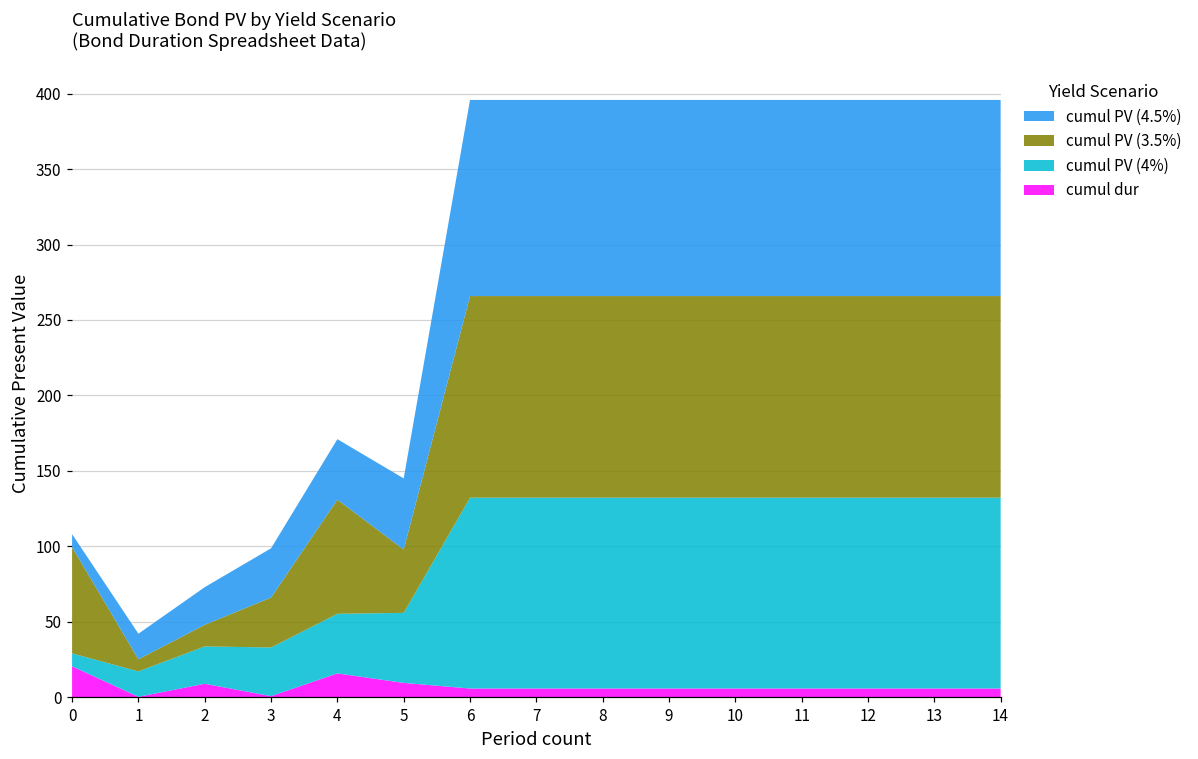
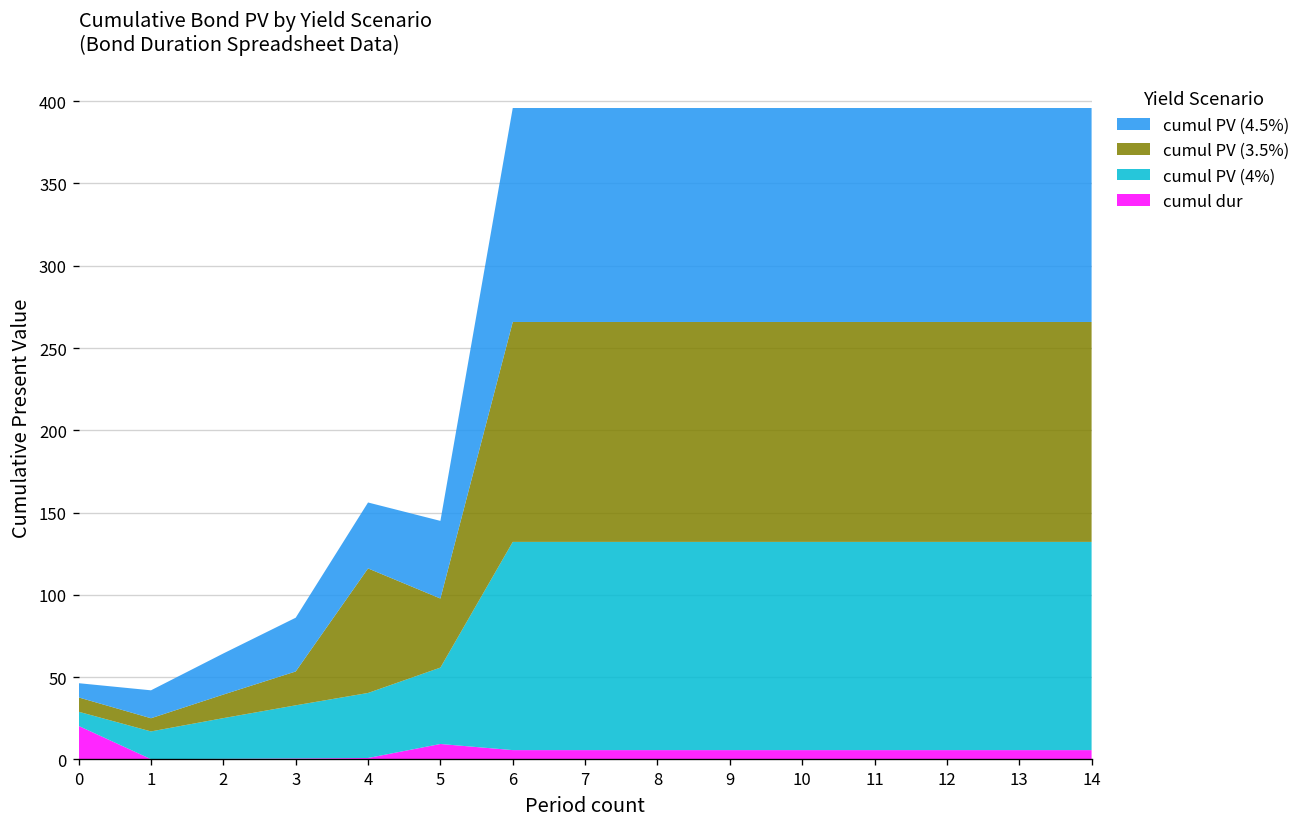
  {
    "cumul dur": {
      "0": 20,
-     "2": 9,
-     "4": 16,
+     "2": 0,
+     "4": 1,
      "5": 9,
      "6": 6,
      "7": 6,
      "8": 6,
      "9": 6,
      "10": 6,
      "11": 6,
      "12": 6,
      "13": 6,
      "14": 6
    },
    "cumul PV (3.5%)": {
-     "0": 70,
+     "0": 9,
      "1": 8,
      "2": 14,
-     "3": 33,
+     "3": 21,
      "4": 76,
      "5": 42,
      "6": 134,
      "7": 134,
      "8": 134,
      "9": 134,
      "10": 134,
      "11": 134,
      "12": 134,
      "13": 134,
      "14": 134
    }
  }
